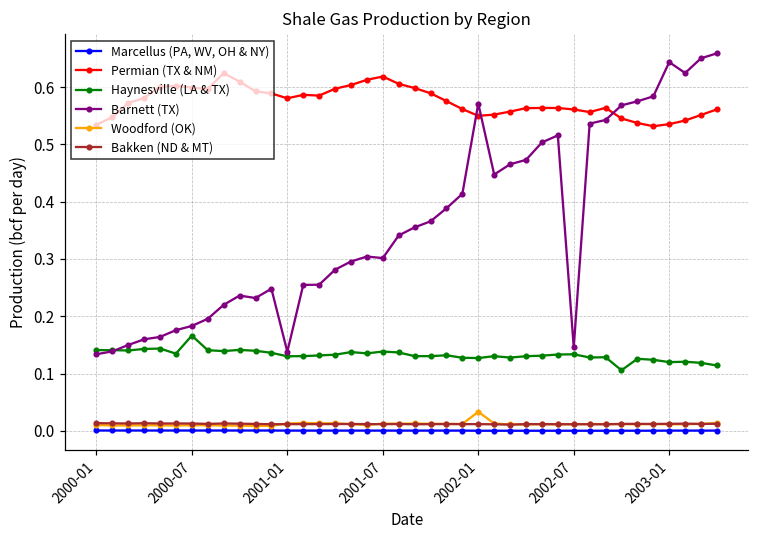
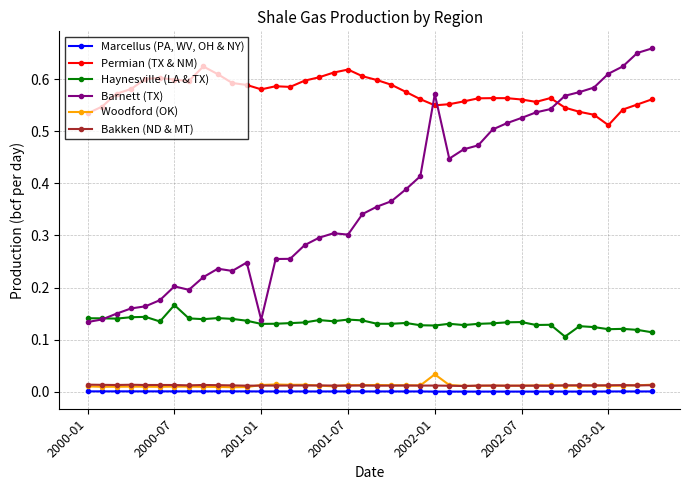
  {
    "Marcellus (PA, WV, OH & NY)": {
      "2000-01": 0.00,
      "2000-07": 0.00,
      "2001-01": 0.00,
      "2001-07": 0.00,
      "2002-01": 0.00,
      "2002-07": 0.00,
      "2003-01": 0.00
    },
    "Permian (TX & NM)": {
      "2001-01": 0.58,
      "2001-07": 0.62,
      "2002-01": 0.55,
      "2002-07": 0.56,
-     "2003-01": 0.54
+     "2003-01": 0.51
    },
    "Haynesville (LA & TX)": {
      "2000-01": 0.14,
      "2000-07": 0.17,
      "2001-01": 0.13,
      "2001-07": 0.14,
      "2002-01": 0.13,
      "2002-07": 0.13,
      "2003-01": 0.12
    },
    "Barnett (TX)": {
      "2000-01": 0.13,
-     "2000-07": 0.18,
+     "2000-07": 0.20,
      "2001-01": 0.14,
      "2001-07": 0.30,
      "2002-01": 0.57,
-     "2002-07": 0.15,
-     "2003-01": 0.64
+     "2002-07": 0.53,
+     "2003-01": 0.61
    },
    "Woodford (OK)": {
      "2002-01": 0.03
    },
    "Bakken (ND & MT)": {
      "2002-01": 0.01
    }
  }
